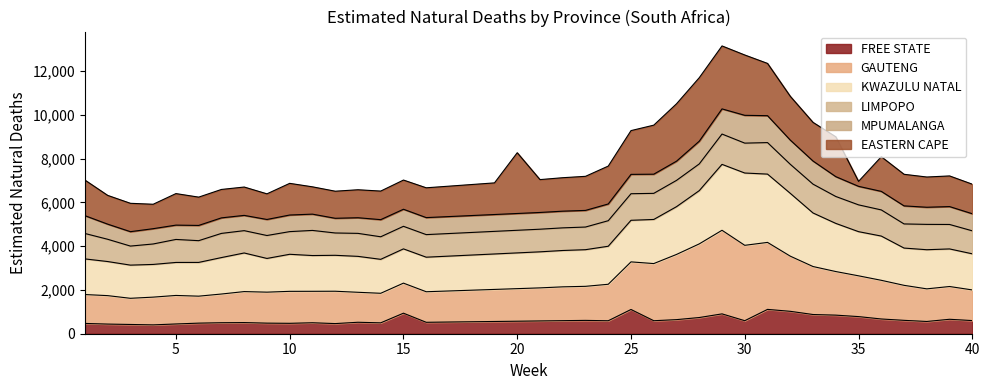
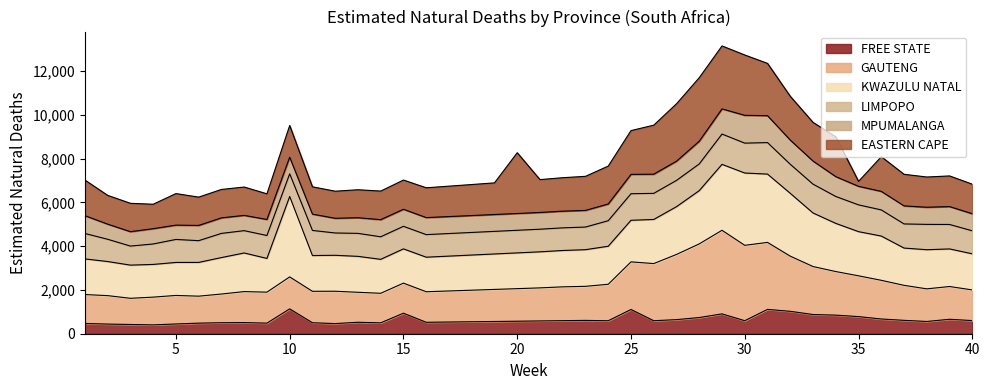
  {
    "FREE STATE": {
      "5": "400",
-     "10": "500",
+     "10": "1,100",
      "15": "900",
      "20": "600",
      "25": "1,100",
      "30": "600",
      "35": "800",
      "40": "600"
    },
    "KWAZULU NATAL": {
      "5": "1,500",
-     "10": "1,700",
+     "10": "3,700",
      "15": "1,600",
      "20": "1,600",
      "25": "1,900",
      "30": "3,300",
      "35": "2,000",
      "40": "1,700"
    },
    "EASTERN CAPE": {
      "5": "1,400",
      "10": "1,400",
      "15": "1,300",
      "20": "2,800",
      "25": "2,000",
      "30": "2,800",
      "35": "200",
      "40": "1,400"
    }
  }
